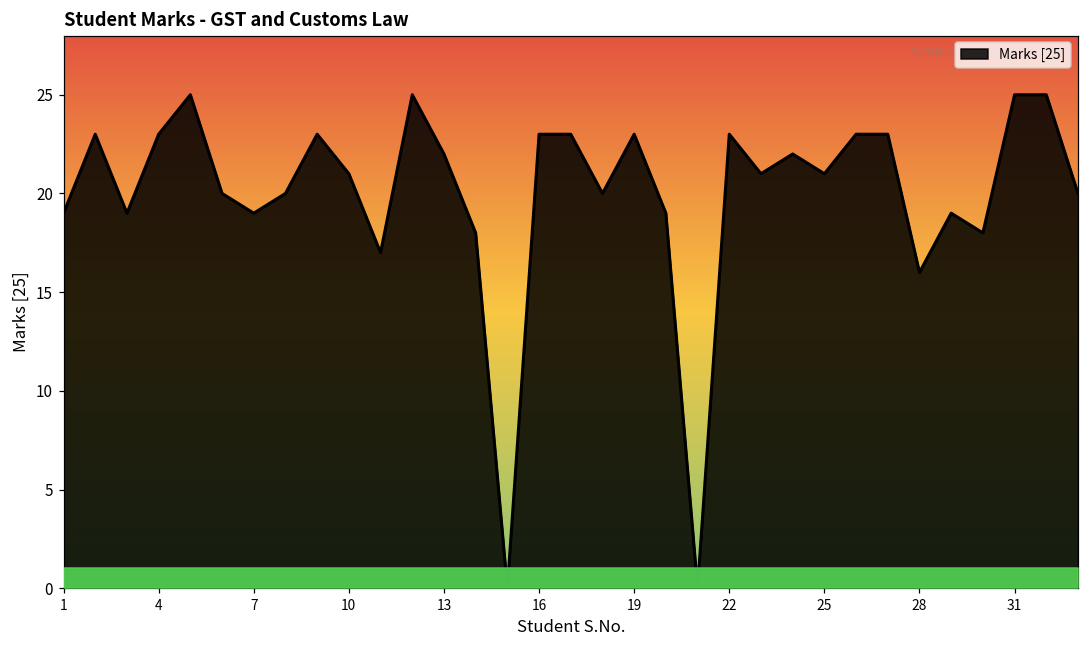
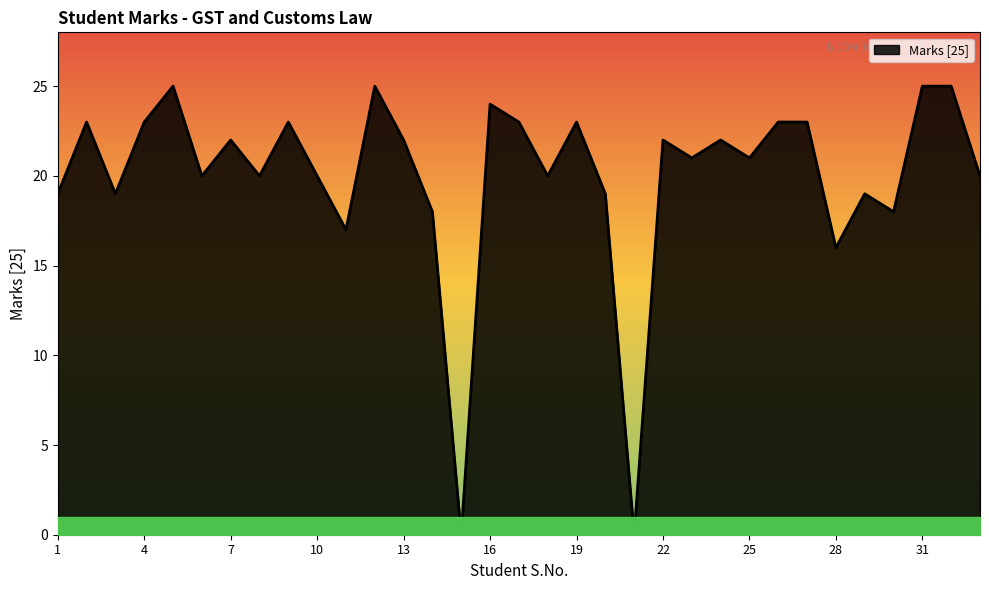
  {
    "Marks [25]": {
      "1": 19,
      "4": 23,
-     "7": 19,
-     "10": 21,
+     "7": 22,
+     "10": 20,
      "13": 22,
-     "16": 23,
+     "16": 24,
      "19": 23,
-     "22": 23,
+     "22": 22,
      "25": 21,
      "28": 16,
      "31": 25
    }
  }
